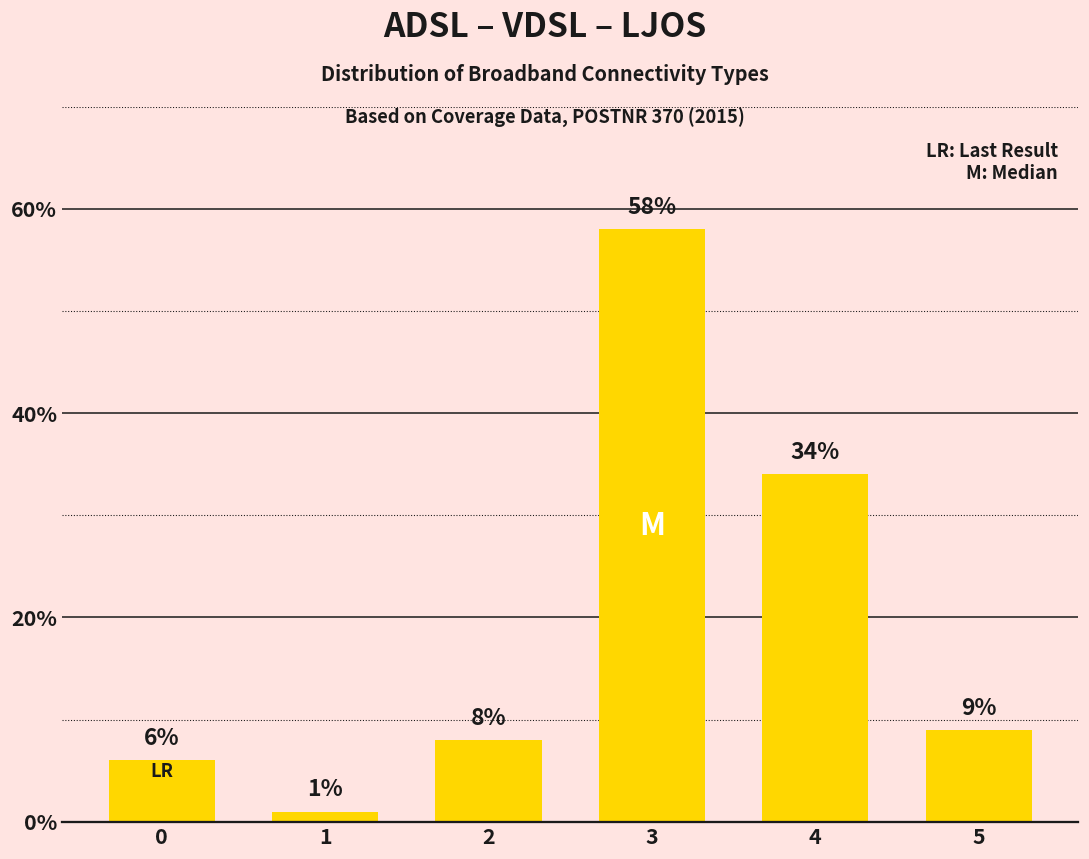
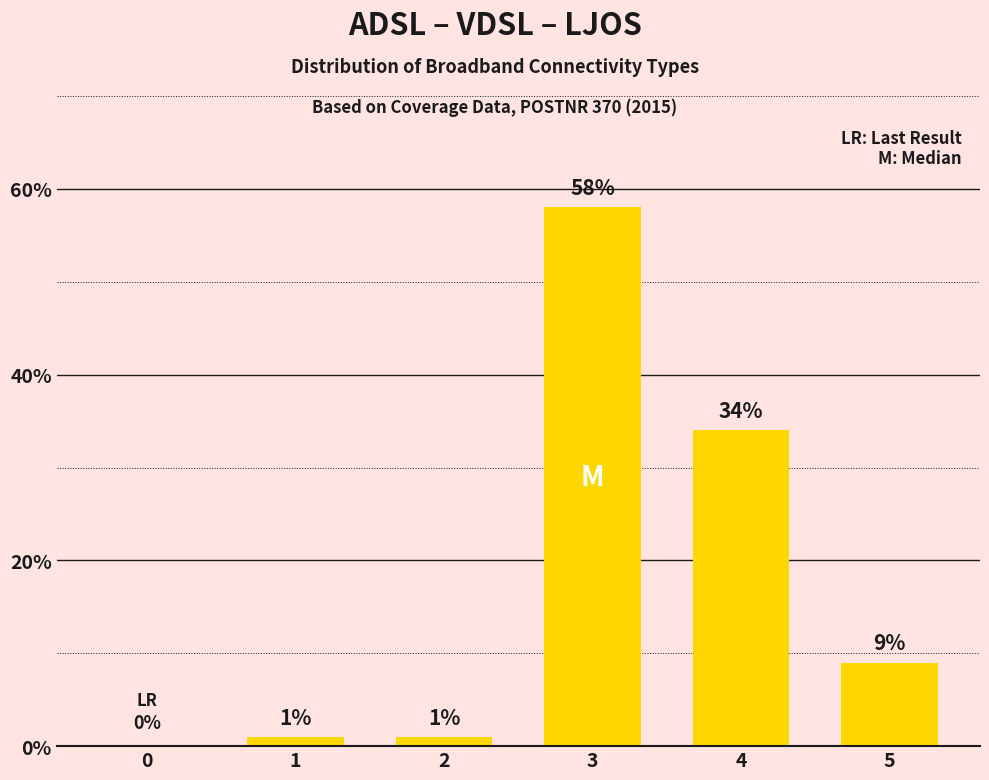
  {
-   "0": "6%",
+   "0": "0%",
    "1": "1%",
-   "2": "8%",
+   "2": "1%",
    "3": "58%",
    "4": "34%",
    "5": "9%"
  }
